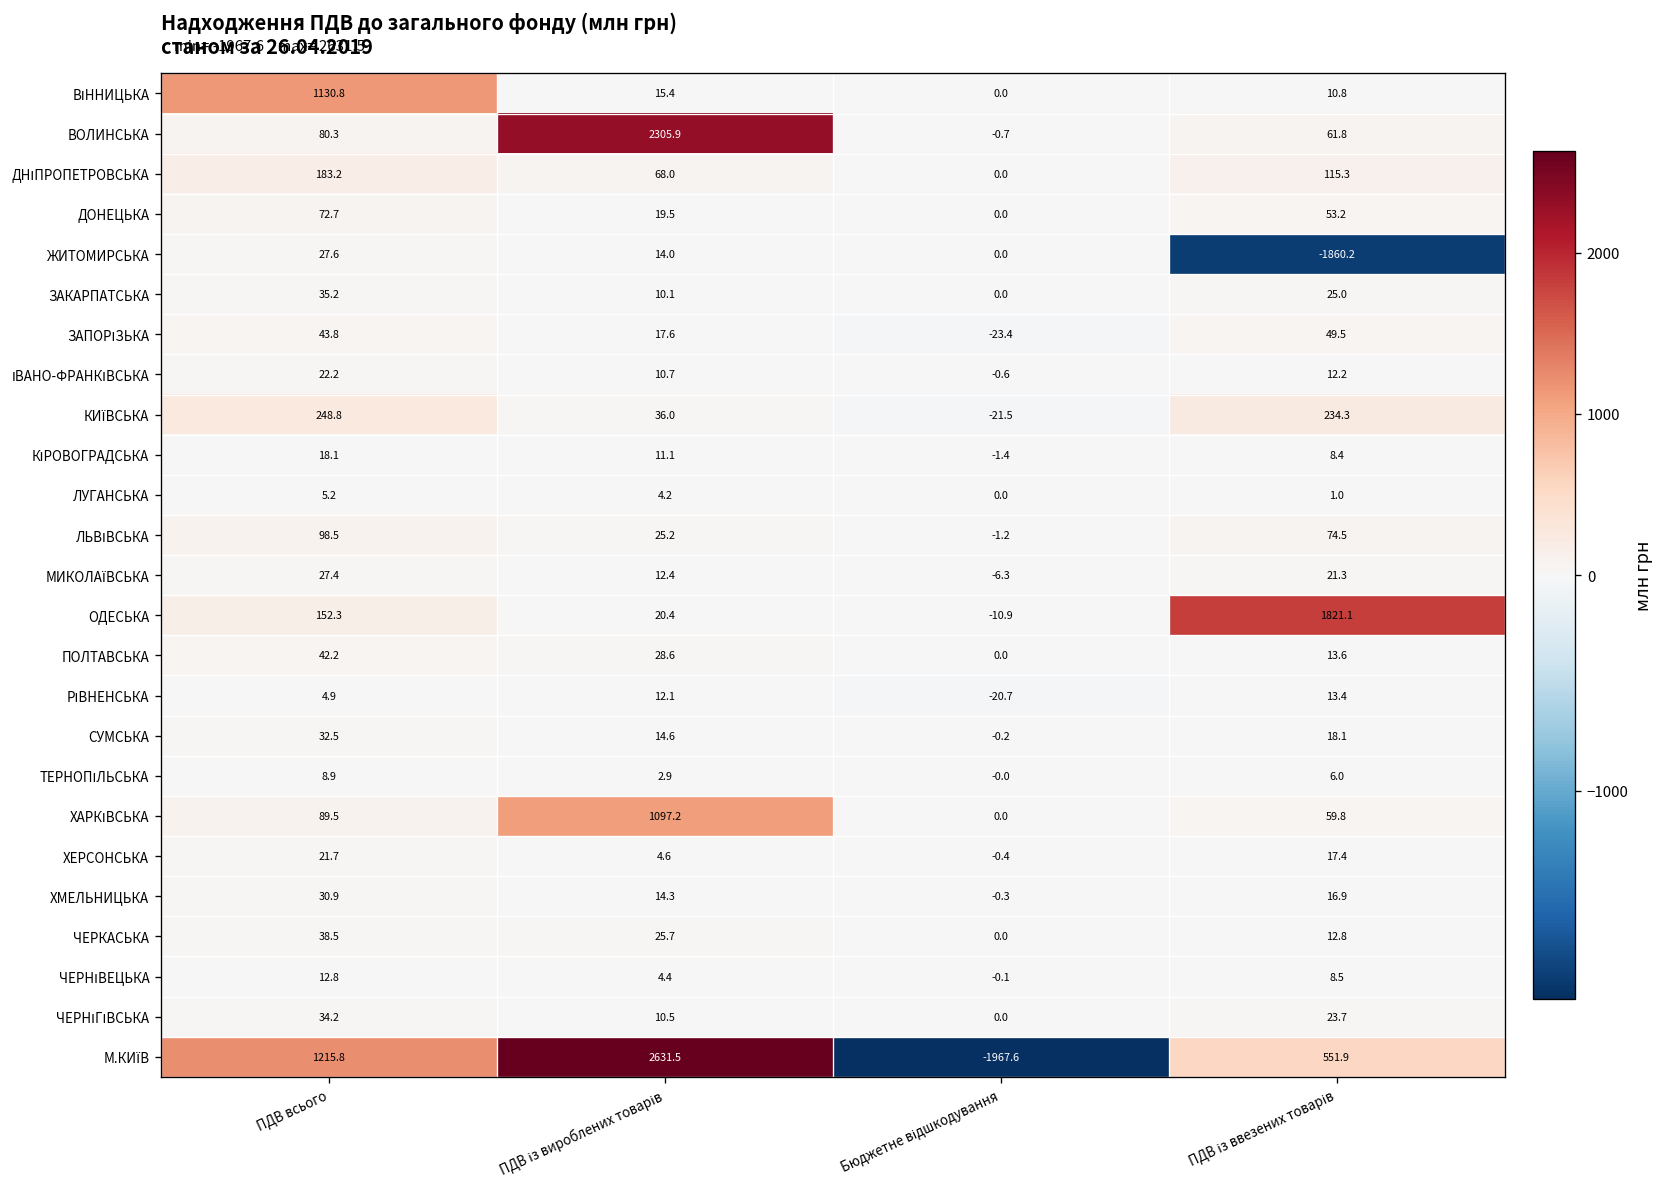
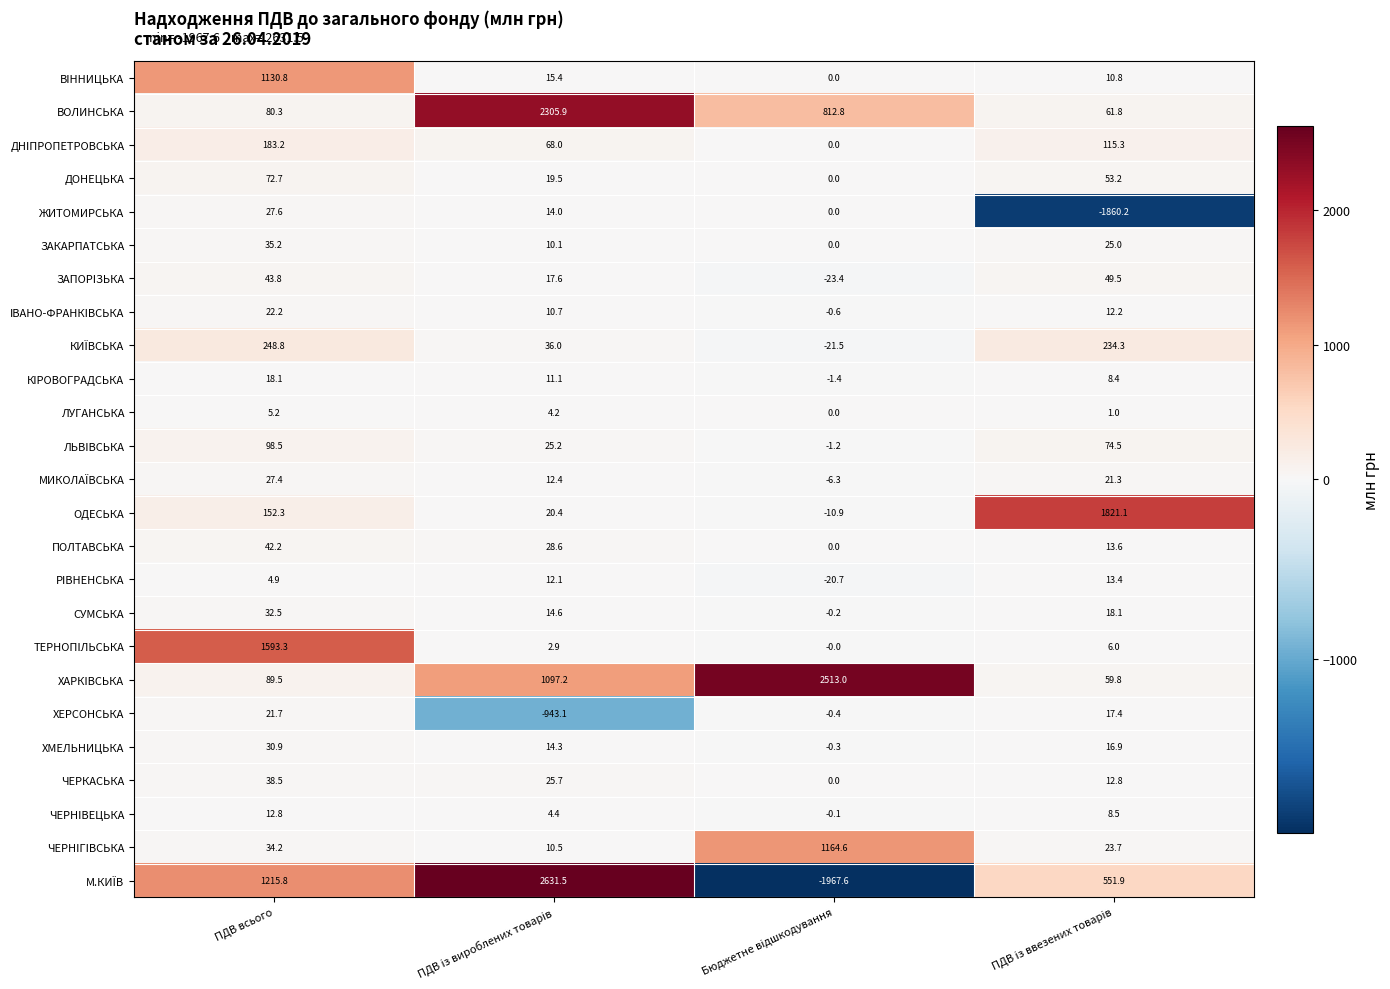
  {
    "ВІННИЦЬКА": {
      "ПДВ всього": 1130.8,
      "ПДВ із вироблених товарів": 15.4,
      "Бюджетне відшкодування": 0.0,
      "ПДВ із ввезених товарів": 10.8
    },
    "ВОЛИНСЬКА": {
      "ПДВ всього": 80.3,
      "ПДВ із вироблених товарів": 2305.9,
-     "Бюджетне відшкодування": -0.7,
+     "Бюджетне відшкодування": 812.8,
      "ПДВ із ввезених товарів": 61.8
    },
    "ДНІПРОПЕТРОВСЬКА": {
      "ПДВ всього": 183.2,
      "ПДВ із вироблених товарів": 68.0,
      "Бюджетне відшкодування": 0.0,
      "ПДВ із ввезених товарів": 115.3
    },
    "ДОНЕЦЬКА": {
      "ПДВ всього": 72.7,
      "ПДВ із вироблених товарів": 19.5,
      "Бюджетне відшкодування": 0.0,
      "ПДВ із ввезених товарів": 53.2
    },
    "ЖИТОМИРСЬКА": {
      "ПДВ всього": 27.6,
      "ПДВ із вироблених товарів": 14.0,
      "Бюджетне відшкодування": 0.0,
      "ПДВ із ввезених товарів": -1860.2
    },
    "ЗАКАРПАТСЬКА": {
      "ПДВ всього": 35.2,
      "ПДВ із вироблених товарів": 10.1,
      "Бюджетне відшкодування": 0.0,
      "ПДВ із ввезених товарів": 25.0
    },
    "ЗАПОРІЗЬКА": {
      "ПДВ всього": 43.8,
      "ПДВ із вироблених товарів": 17.6,
      "Бюджетне відшкодування": -23.4,
      "ПДВ із ввезених товарів": 49.5
    },
    "ІВАНО-ФРАНКІВСЬКА": {
      "ПДВ всього": 22.2,
      "ПДВ із вироблених товарів": 10.7,
      "Бюджетне відшкодування": -0.6,
      "ПДВ із ввезених товарів": 12.2
    },
    "КИЇВСЬКА": {
      "ПДВ всього": 248.8,
      "ПДВ із вироблених товарів": 36.0,
      "Бюджетне відшкодування": -21.5,
      "ПДВ із ввезених товарів": 234.3
    },
    "КІРОВОГРАДСЬКА": {
      "ПДВ всього": 18.1,
      "ПДВ із вироблених товарів": 11.1,
      "Бюджетне відшкодування": -1.4,
      "ПДВ із ввезених товарів": 8.4
    },
    "ЛУГАНСЬКА": {
      "ПДВ всього": 5.2,
      "ПДВ із вироблених товарів": 4.2,
      "Бюджетне відшкодування": 0.0,
      "ПДВ із ввезених товарів": 1.0
    },
    "ЛЬВІВСЬКА": {
      "ПДВ всього": 98.5,
      "ПДВ із вироблених товарів": 25.2,
      "Бюджетне відшкодування": -1.2,
      "ПДВ із ввезених товарів": 74.5
    },
    "МИКОЛАЇВСЬКА": {
      "ПДВ всього": 27.4,
      "ПДВ із вироблених товарів": 12.4,
      "Бюджетне відшкодування": -6.3,
      "ПДВ із ввезених товарів": 21.3
    },
    "ОДЕСЬКА": {
      "ПДВ всього": 152.3,
      "ПДВ із вироблених товарів": 20.4,
      "Бюджетне відшкодування": -10.9,
      "ПДВ із ввезених товарів": 1821.1
    },
    "ПОЛТАВСЬКА": {
      "ПДВ всього": 42.2,
      "ПДВ із вироблених товарів": 28.6,
      "Бюджетне відшкодування": 0.0,
      "ПДВ із ввезених товарів": 13.6
    },
    "РІВНЕНСЬКА": {
      "ПДВ всього": 4.9,
      "ПДВ із вироблених товарів": 12.1,
      "Бюджетне відшкодування": -20.7,
      "ПДВ із ввезених товарів": 13.4
    },
    "СУМСЬКА": {
      "ПДВ всього": 32.5,
      "ПДВ із вироблених товарів": 14.6,
      "Бюджетне відшкодування": -0.2,
      "ПДВ із ввезених товарів": 18.1
    },
    "ТЕРНОПІЛЬСЬКА": {
-     "ПДВ всього": 8.9,
+     "ПДВ всього": 1593.3,
      "ПДВ із вироблених товарів": 2.9,
      "Бюджетне відшкодування": -0.0,
      "ПДВ із ввезених товарів": 6.0
    },
    "ХАРКІВСЬКА": {
      "ПДВ всього": 89.5,
      "ПДВ із вироблених товарів": 1097.2,
-     "Бюджетне відшкодування": 0.0,
+     "Бюджетне відшкодування": 2513.0,
      "ПДВ із ввезених товарів": 59.8
    },
    "ХЕРСОНСЬКА": {
      "ПДВ всього": 21.7,
-     "ПДВ із вироблених товарів": 4.6,
+     "ПДВ із вироблених товарів": -943.1,
      "Бюджетне відшкодування": -0.4,
      "ПДВ із ввезених товарів": 17.4
    },
    "ХМЕЛЬНИЦЬКА": {
      "ПДВ всього": 30.9,
      "ПДВ із вироблених товарів": 14.3,
      "Бюджетне відшкодування": -0.3,
      "ПДВ із ввезених товарів": 16.9
    },
    "ЧЕРКАСЬКА": {
      "ПДВ всього": 38.5,
      "ПДВ із вироблених товарів": 25.7,
      "Бюджетне відшкодування": 0.0,
      "ПДВ із ввезених товарів": 12.8
    },
    "ЧЕРНІВЕЦЬКА": {
      "ПДВ всього": 12.8,
      "ПДВ із вироблених товарів": 4.4,
      "Бюджетне відшкодування": -0.1,
      "ПДВ із ввезених товарів": 8.5
    },
    "ЧЕРНІГІВСЬКА": {
      "ПДВ всього": 34.2,
      "ПДВ із вироблених товарів": 10.5,
-     "Бюджетне відшкодування": 0.0,
+     "Бюджетне відшкодування": 1164.6,
      "ПДВ із ввезених товарів": 23.7
    },
    "М.КИЇВ": {
      "ПДВ всього": 1215.8,
      "ПДВ із вироблених товарів": 2631.5,
      "Бюджетне відшкодування": -1967.6,
      "ПДВ із ввезених товарів": 551.9
    }
  }
